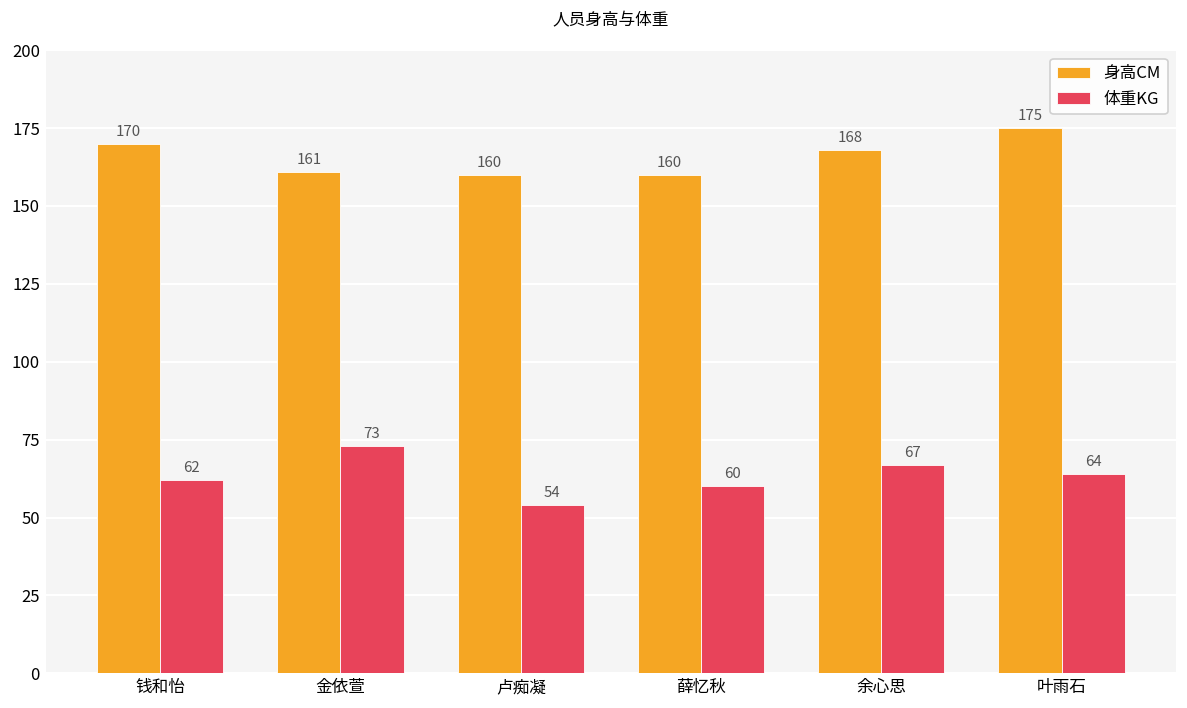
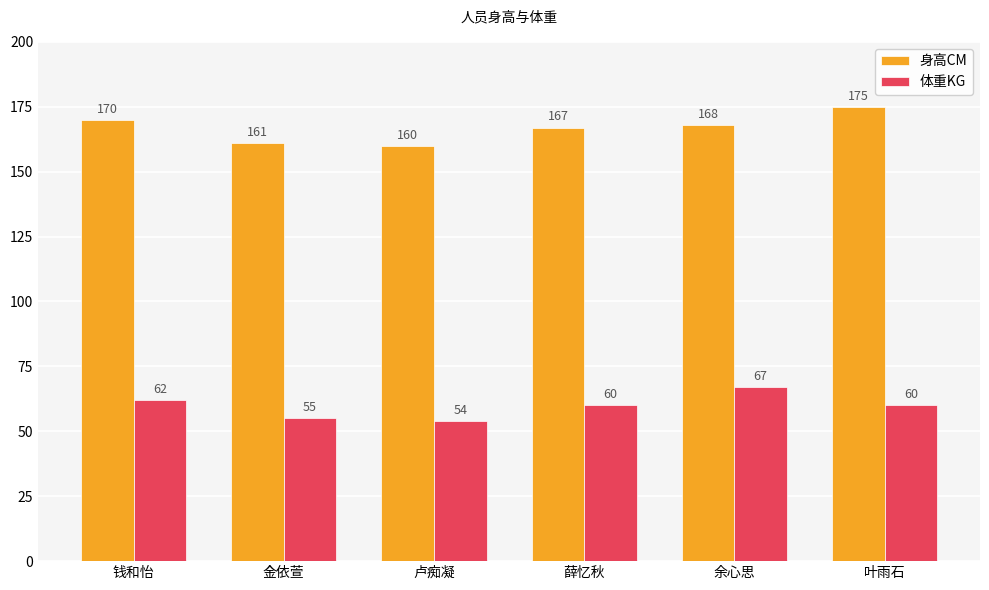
  {
    "身高CM": {
      "钱和怡": 170,
      "金依萱": 161,
      "卢痴凝": 160,
-     "薛忆秋": 160,
+     "薛忆秋": 167,
      "余心思": 168,
      "叶雨石": 175
    },
    "体重KG": {
      "钱和怡": 62,
-     "金依萱": 73,
+     "金依萱": 55,
      "卢痴凝": 54,
      "薛忆秋": 60,
      "余心思": 67,
-     "叶雨石": 64
+     "叶雨石": 60
    }
  }
